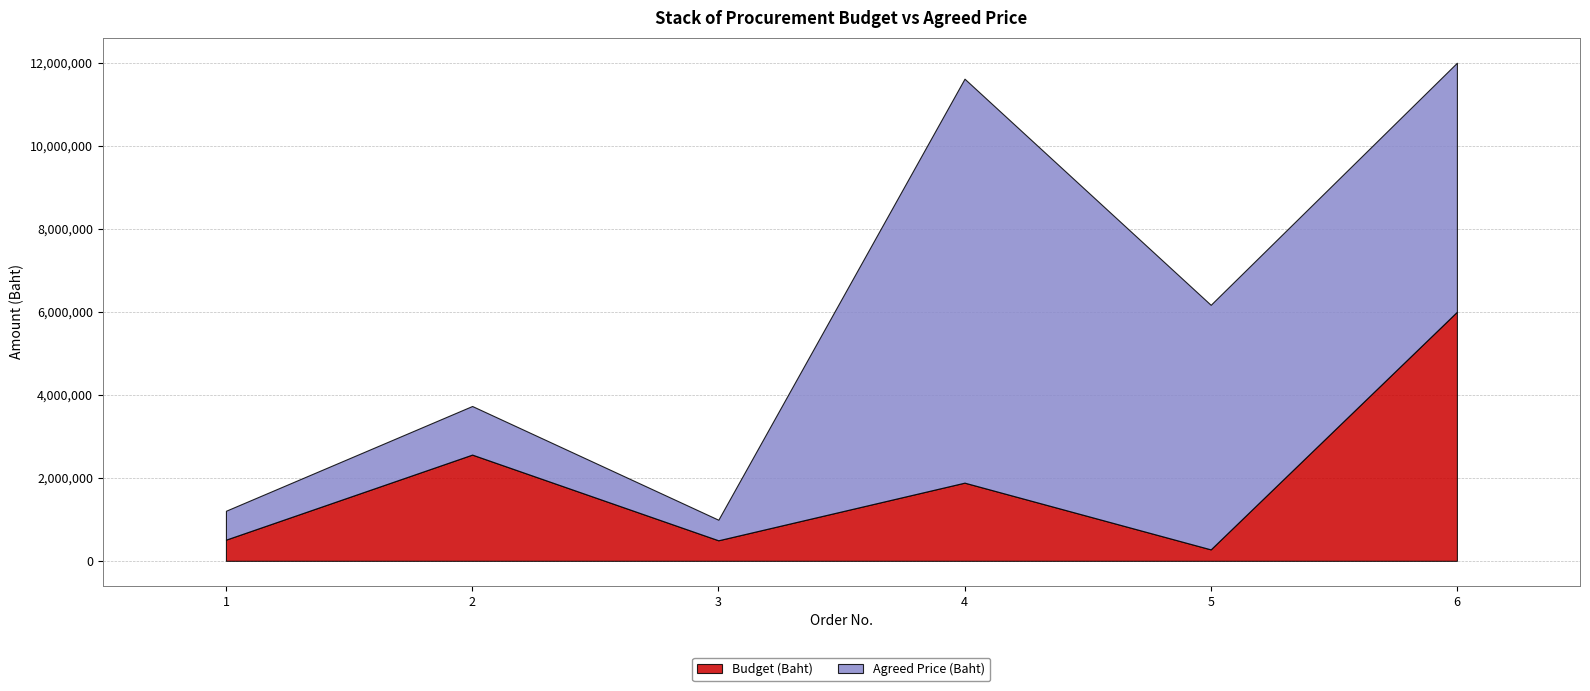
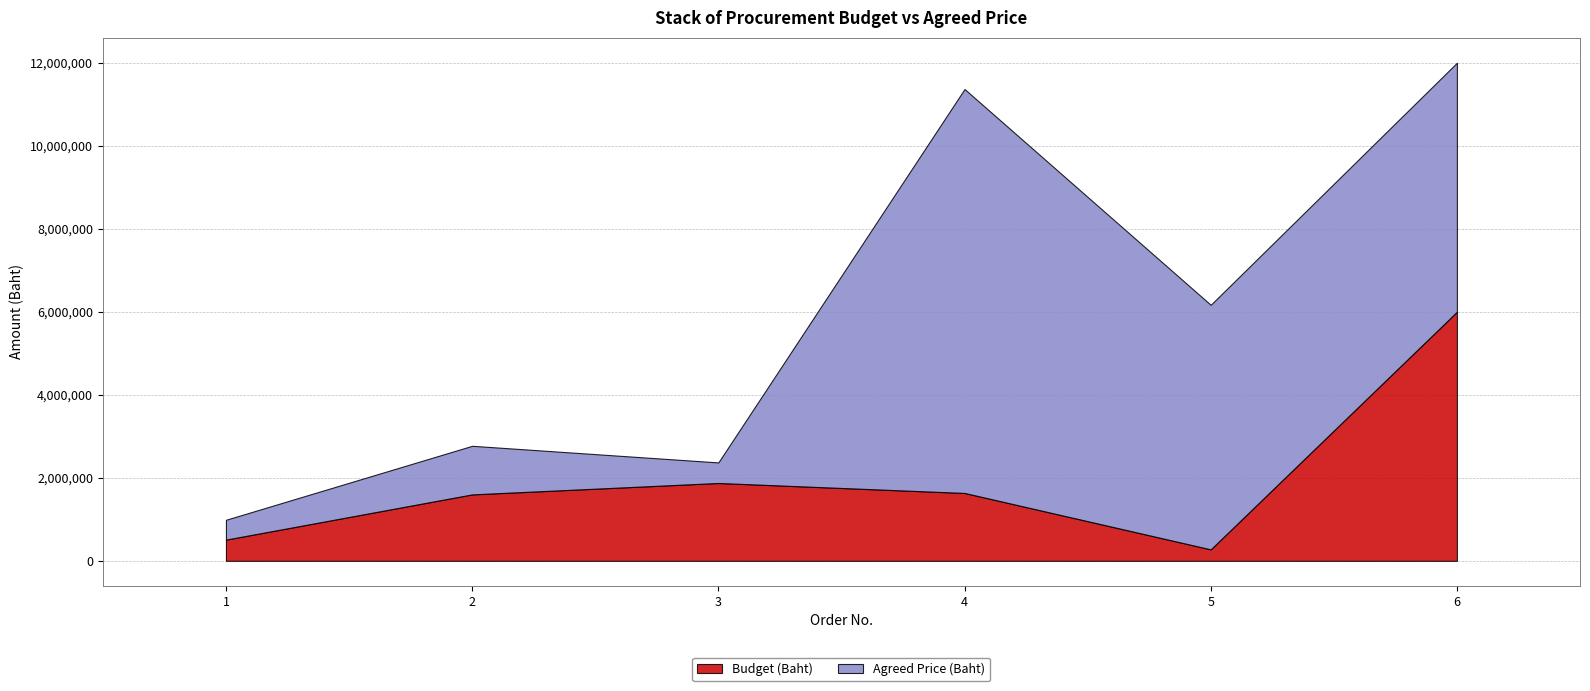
  {
    "Budget (Baht)": {
      "1": "500,000",
-     "2": "2,600,000",
-     "3": "500,000",
-     "4": "1,900,000",
+     "2": "1,600,000",
+     "3": "1,900,000",
+     "4": "1,600,000",
      "5": "300,000",
      "6": "6,000,000"
    },
    "Agreed Price (Baht)": {
-     "1": "700,000",
+     "1": "500,000",
      "2": "1,200,000",
      "3": "500,000",
      "4": "9,700,000",
      "5": "5,900,000",
      "6": "6,000,000"
    }
  }
